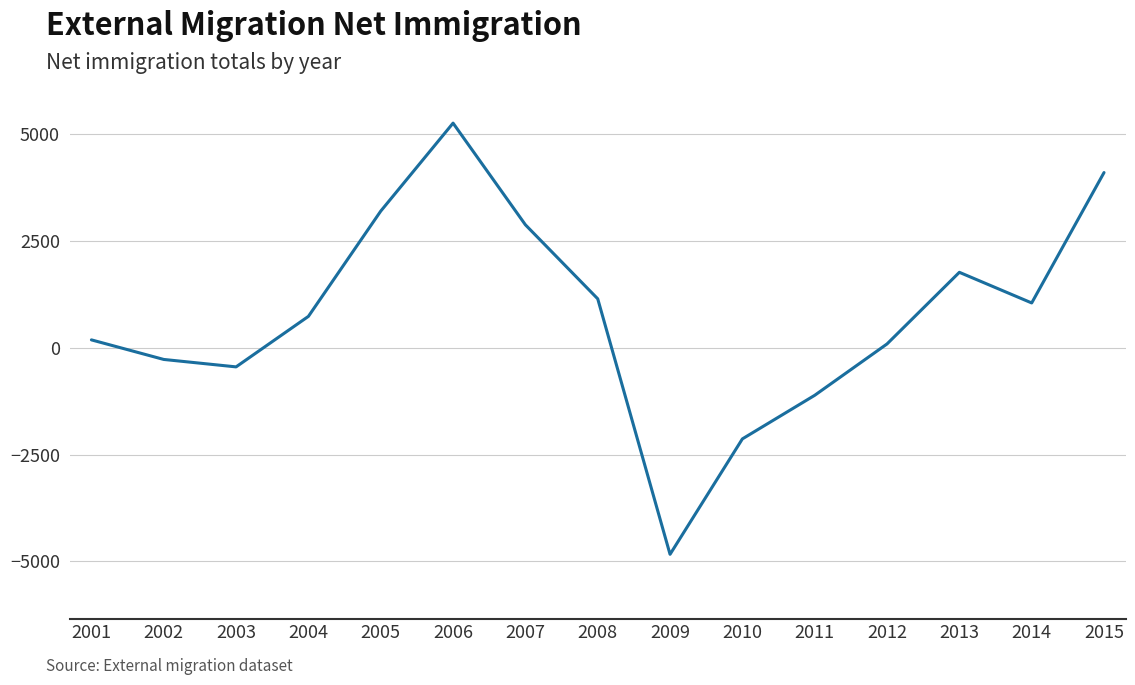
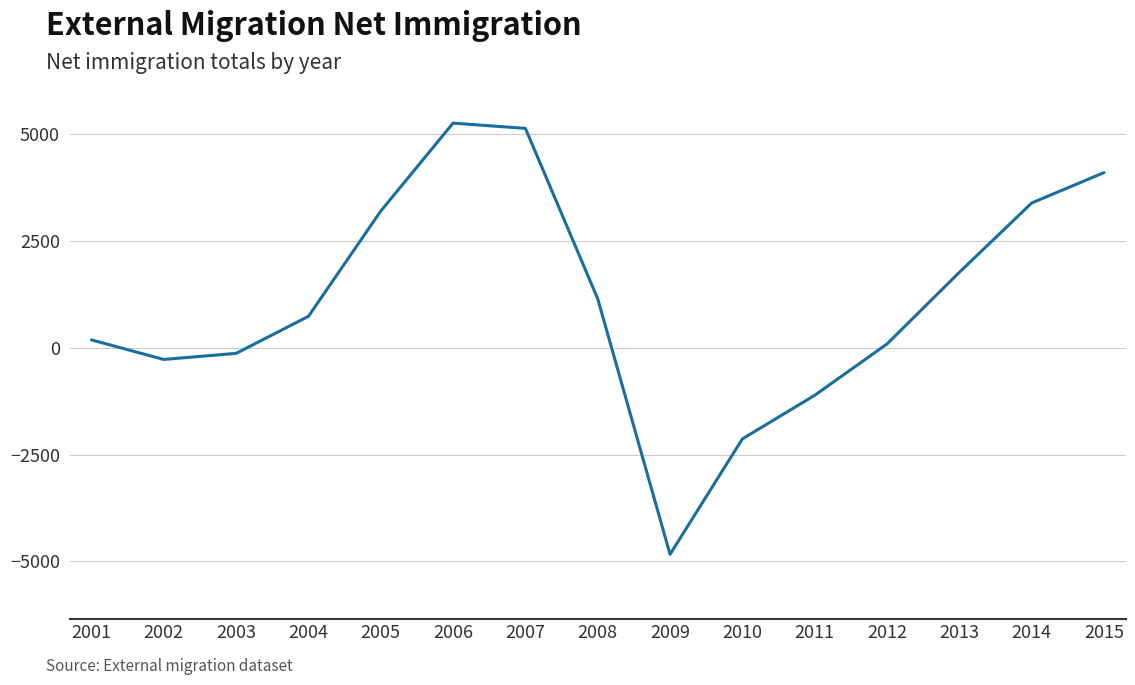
  {
    "2001": 200,
    "2002": -300,
-   "2003": -400,
+   "2003": -100,
    "2004": 700,
    "2005": 3200,
    "2006": 5300,
-   "2007": 2900,
+   "2007": 5100,
    "2008": 1100,
    "2009": -4800,
    "2010": -2100,
    "2011": -1100,
    "2012": 100,
    "2013": 1800,
-   "2014": 1000,
+   "2014": 3400,
    "2015": 4100
  }
